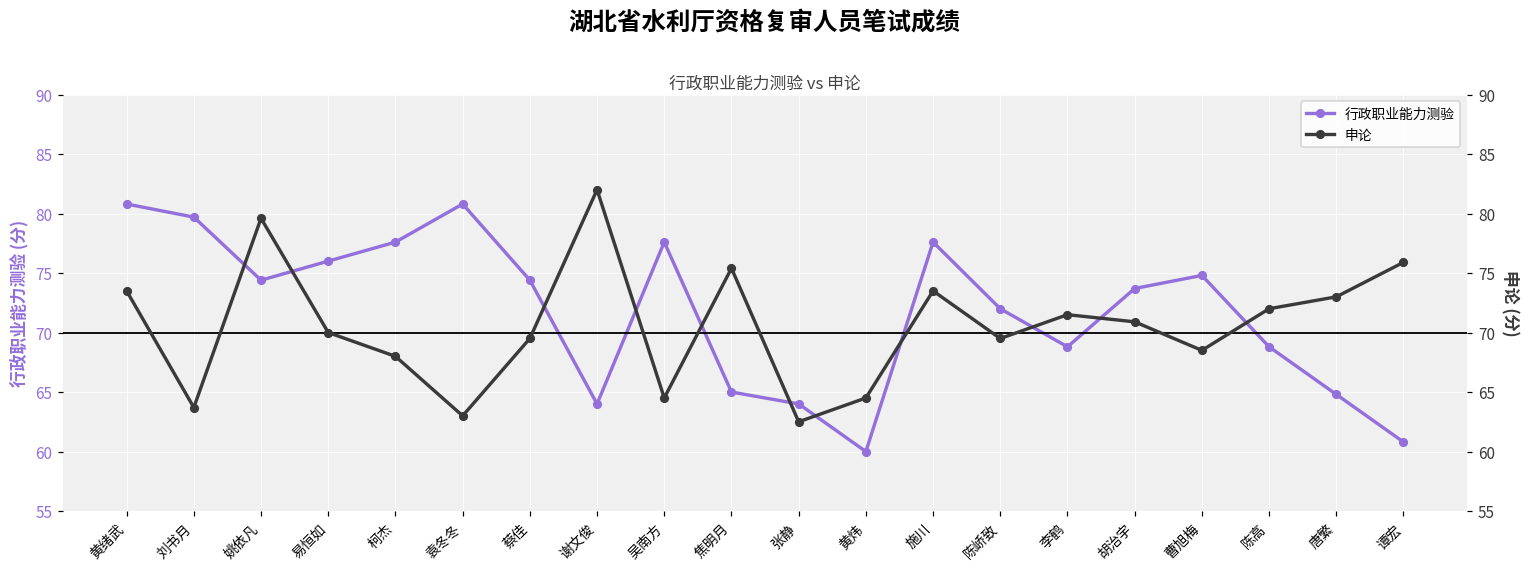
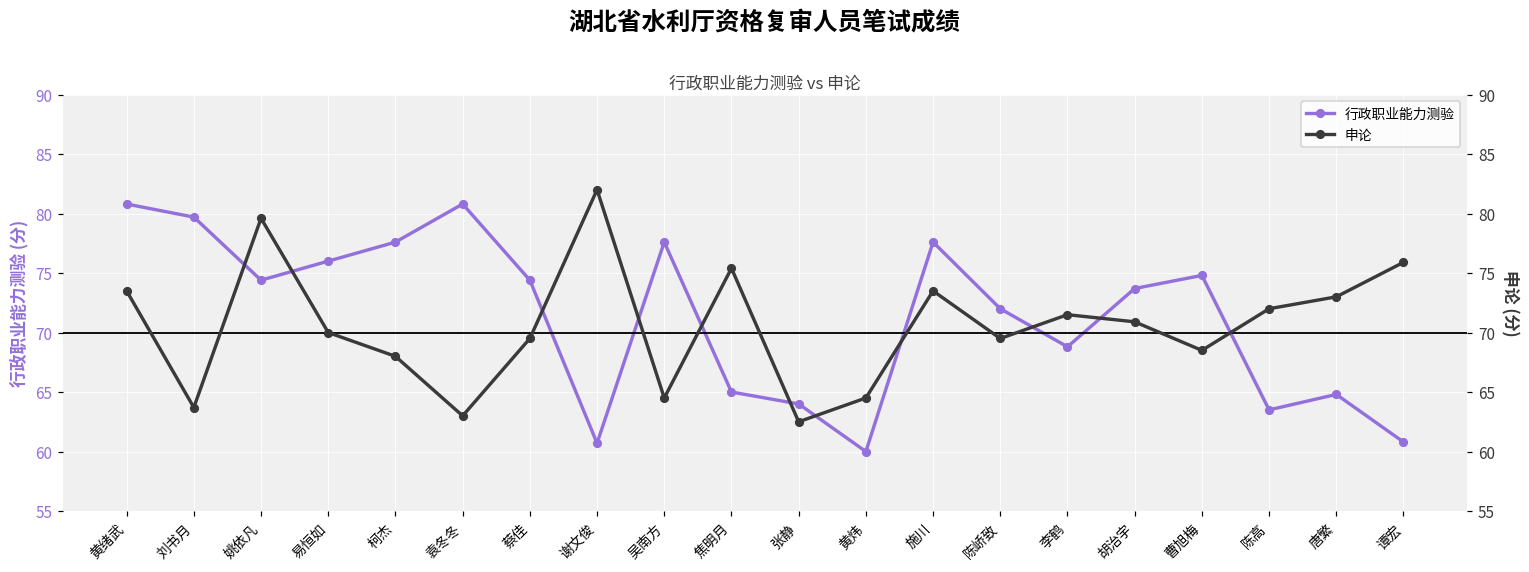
  {
    "行政职业能力测验": {
      "黄绪武": 80.8,
      "刘书月": 79.7,
      "姚依凡": 74.4,
      "易恒如": 76.0,
      "柯杰": 77.6,
      "袁冬冬": 80.8,
      "蔡佳": 74.4,
-     "谢文俊": 64.0,
+     "谢文俊": 60.7,
      "吴南方": 77.6,
      "焦明月": 65.0,
      "张静": 64.0,
      "黄炜": 60.0,
      "施川": 77.6,
      "陈峤致": 72.0,
      "李鹤": 68.8,
      "胡治宇": 73.7,
      "曹旭梅": 74.8,
-     "陈高": 68.8,
+     "陈高": 63.5,
      "唐繁": 64.8,
      "谭宏": 60.8
    },
    "申论": {
      "黄绪武": 73.5,
      "刘书月": 63.7,
      "姚依凡": 79.6,
      "易恒如": 70.0,
      "柯杰": 68.0,
      "袁冬冬": 63.0,
      "蔡佳": 69.5,
      "谢文俊": 82.0,
      "吴南方": 64.5,
      "焦明月": 75.4,
      "张静": 62.5,
      "黄炜": 64.5,
      "施川": 73.5,
      "陈峤致": 69.5,
      "李鹤": 71.5,
      "胡治宇": 70.9,
      "曹旭梅": 68.5,
      "陈高": 72.0,
      "唐繁": 73.0,
      "谭宏": 75.9
    }
  }
